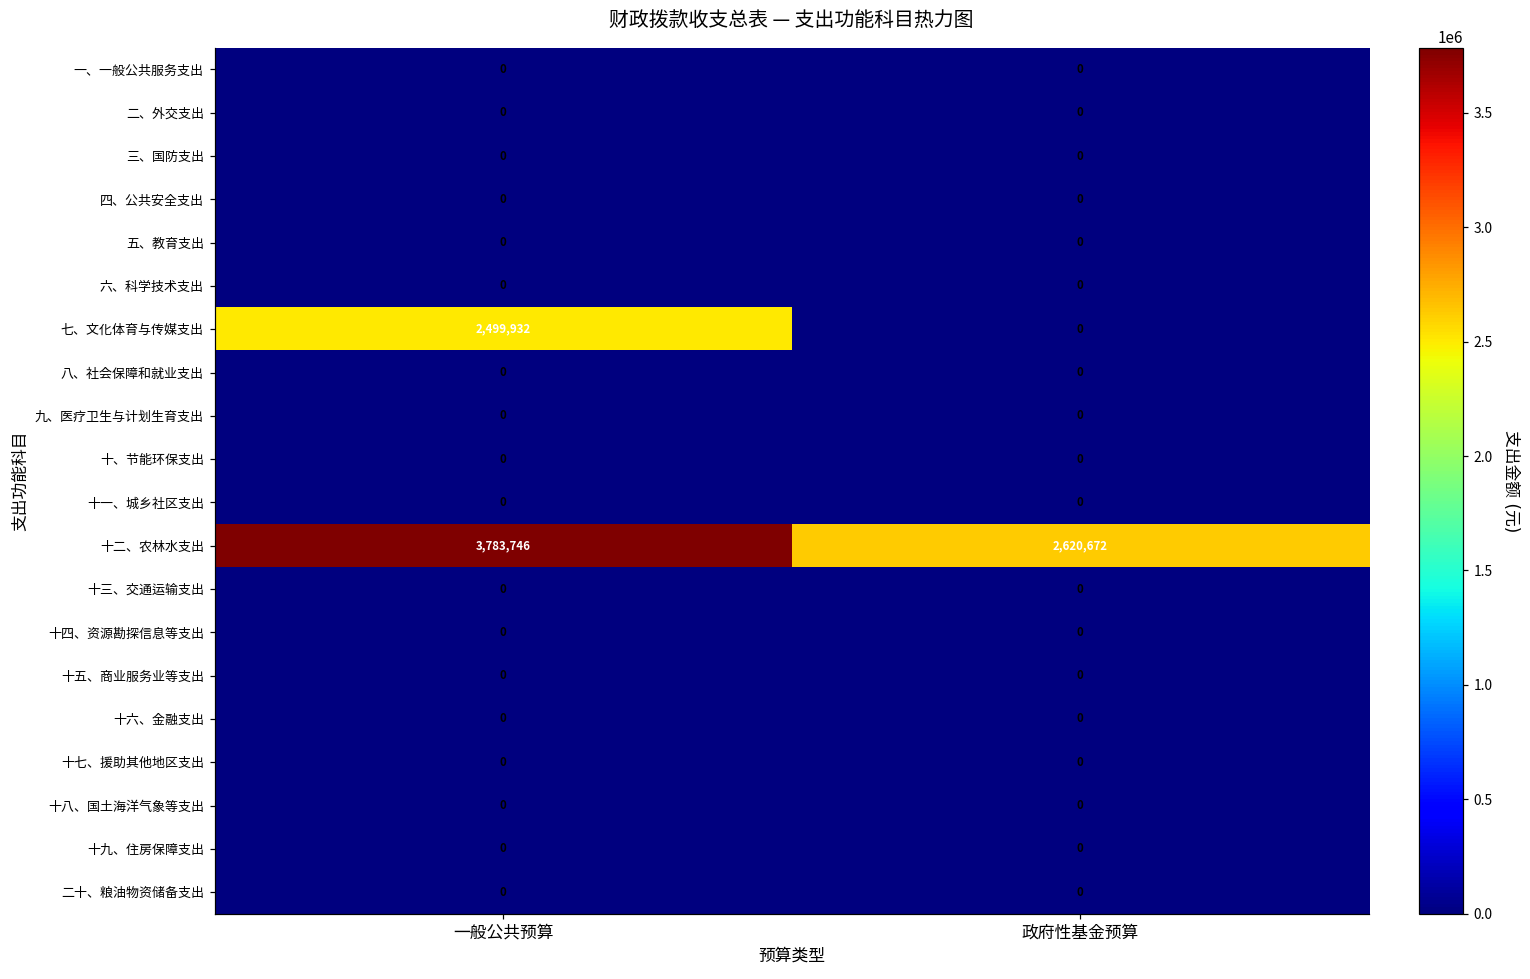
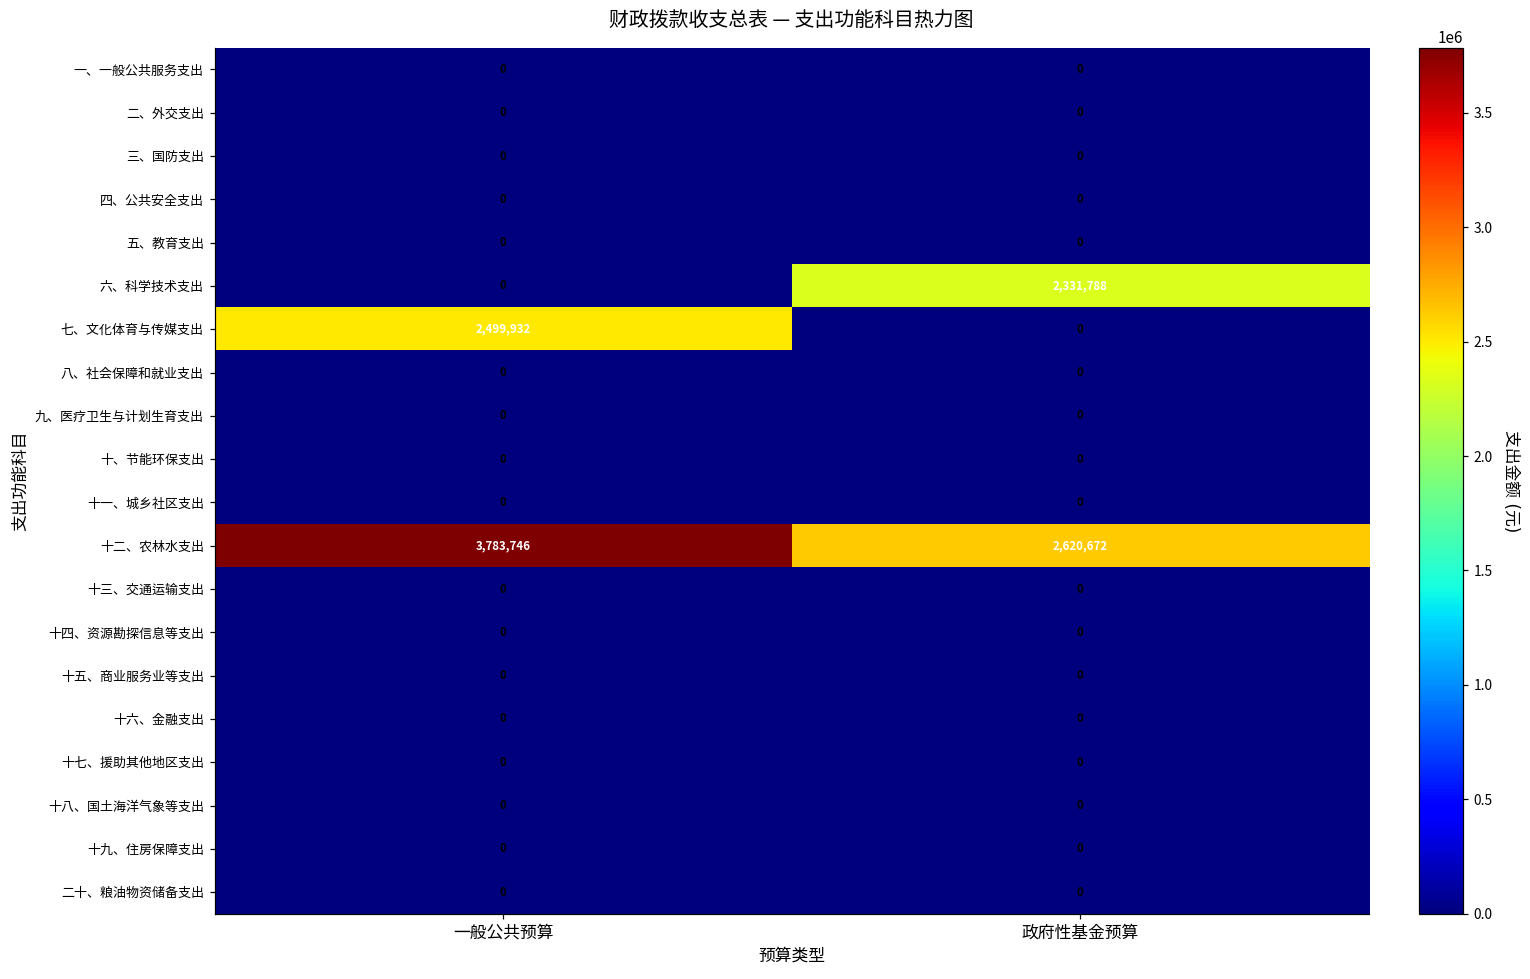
  {
    "一、一般公共服务支出": {
      "一般公共预算": "0",
      "政府性基金预算": "0"
    },
    "二、外交支出": {
      "一般公共预算": "0",
      "政府性基金预算": "0"
    },
    "三、国防支出": {
      "一般公共预算": "0",
      "政府性基金预算": "0"
    },
    "四、公共安全支出": {
      "一般公共预算": "0",
      "政府性基金预算": "0"
    },
    "五、教育支出": {
      "一般公共预算": "0",
      "政府性基金预算": "0"
    },
    "六、科学技术支出": {
      "一般公共预算": "0",
-     "政府性基金预算": "0"
+     "政府性基金预算": "2,331,788"
    },
    "七、文化体育与传媒支出": {
      "一般公共预算": "2,499,932",
      "政府性基金预算": "0"
    },
    "八、社会保障和就业支出": {
      "一般公共预算": "0",
      "政府性基金预算": "0"
    },
    "九、医疗卫生与计划生育支出": {
      "一般公共预算": "0",
      "政府性基金预算": "0"
    },
    "十、节能环保支出": {
      "一般公共预算": "0",
      "政府性基金预算": "0"
    },
    "十一、城乡社区支出": {
      "一般公共预算": "0",
      "政府性基金预算": "0"
    },
    "十二、农林水支出": {
      "一般公共预算": "3,783,746",
      "政府性基金预算": "2,620,672"
    },
    "十三、交通运输支出": {
      "一般公共预算": "0",
      "政府性基金预算": "0"
    },
    "十四、资源勘探信息等支出": {
      "一般公共预算": "0",
      "政府性基金预算": "0"
    },
    "十五、商业服务业等支出": {
      "一般公共预算": "0",
      "政府性基金预算": "0"
    },
    "十六、金融支出": {
      "一般公共预算": "0",
      "政府性基金预算": "0"
    },
    "十七、援助其他地区支出": {
      "一般公共预算": "0",
      "政府性基金预算": "0"
    },
    "十八、国土海洋气象等支出": {
      "一般公共预算": "0",
      "政府性基金预算": "0"
    },
    "十九、住房保障支出": {
      "一般公共预算": "0",
      "政府性基金预算": "0"
    },
    "二十、粮油物资储备支出": {
      "一般公共预算": "0",
      "政府性基金预算": "0"
    }
  }
